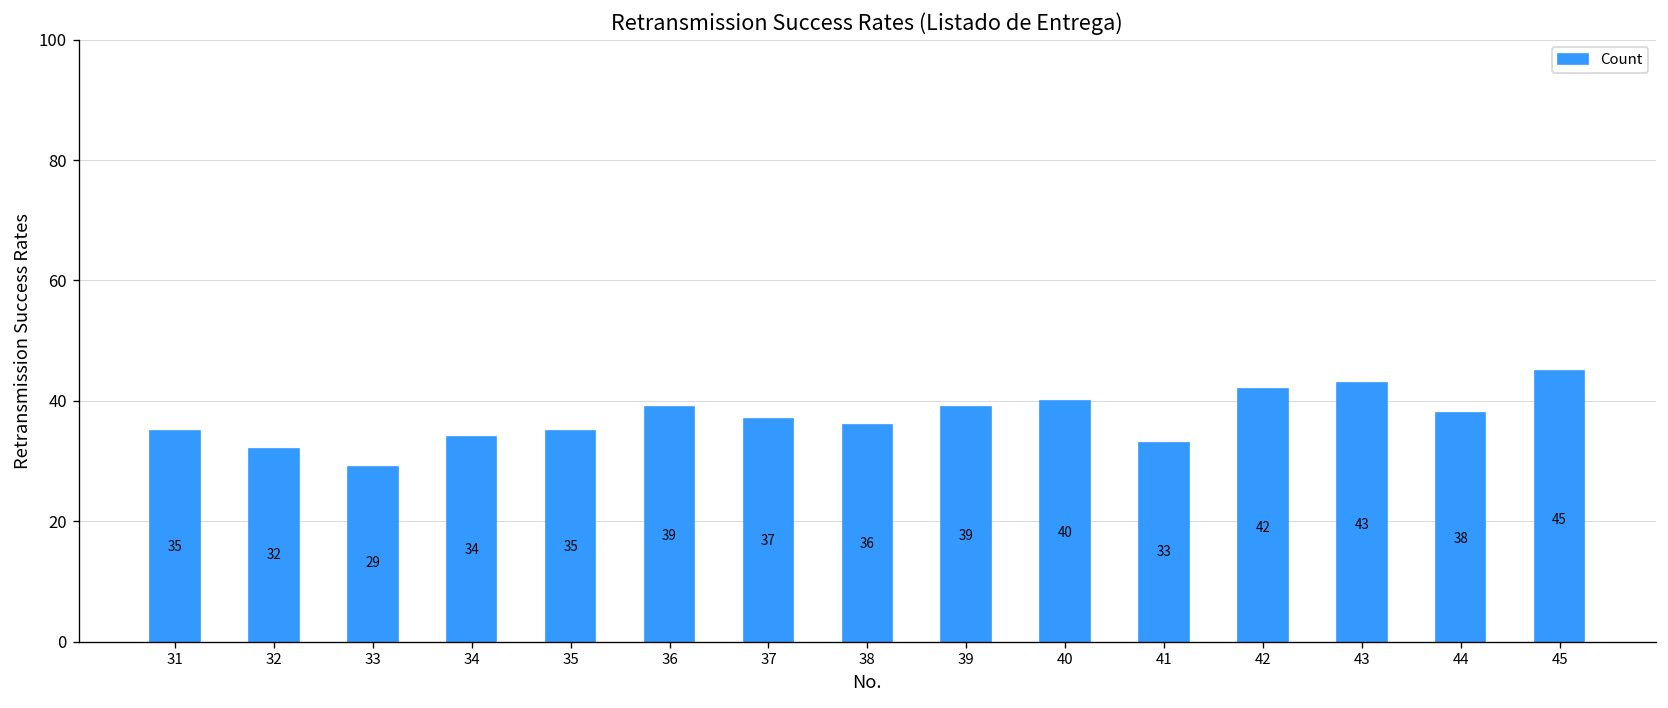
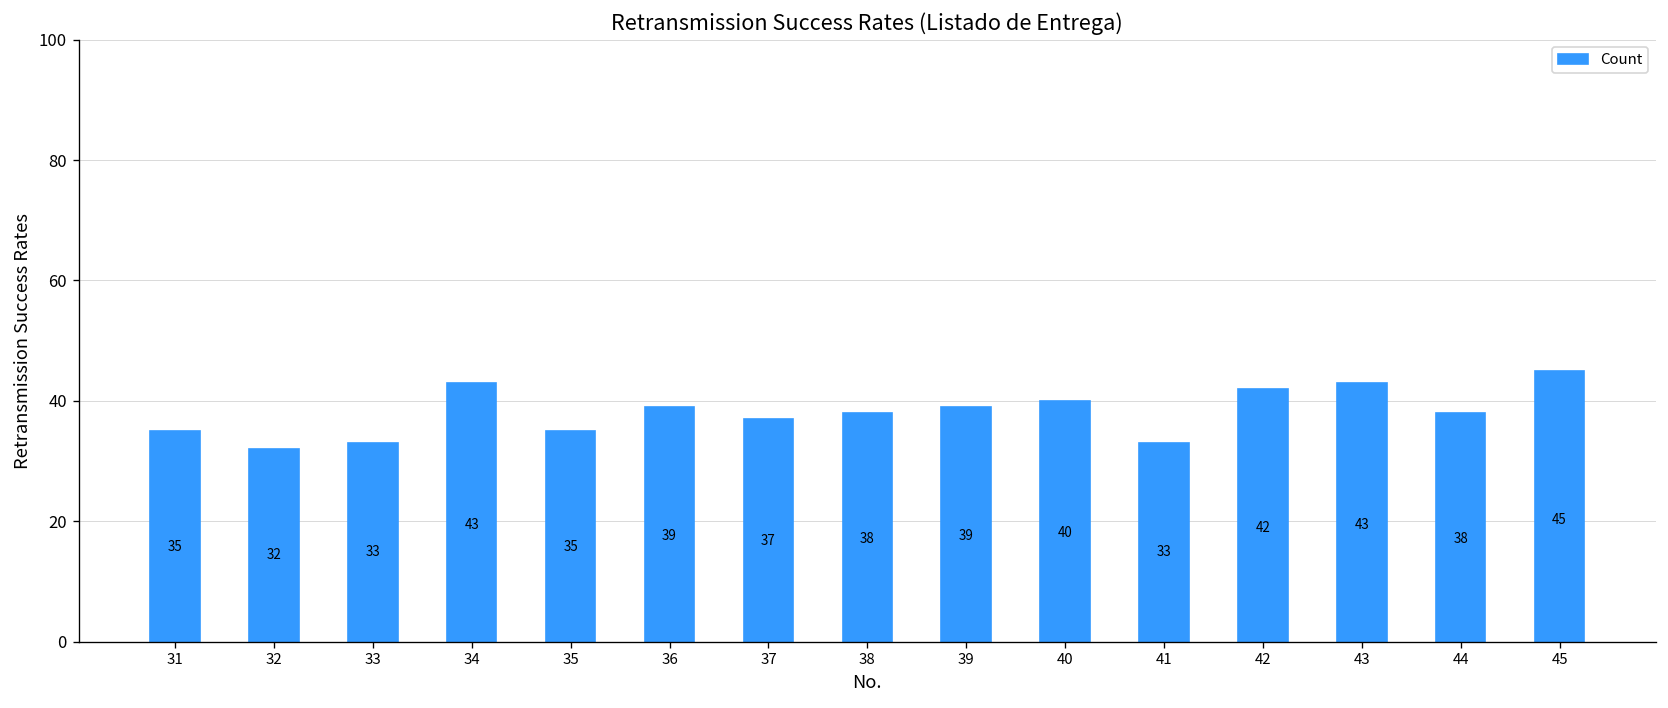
  {
    "31": 35,
    "32": 32,
-   "33": 29,
-   "34": 34,
+   "33": 33,
+   "34": 43,
    "35": 35,
    "36": 39,
    "37": 37,
-   "38": 36,
+   "38": 38,
    "39": 39,
    "40": 40,
    "41": 33,
    "42": 42,
    "43": 43,
    "44": 38,
    "45": 45
  }
